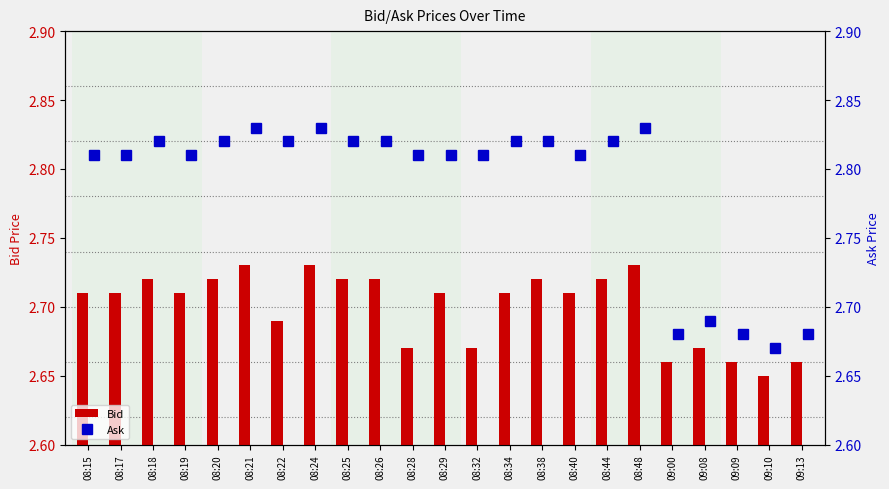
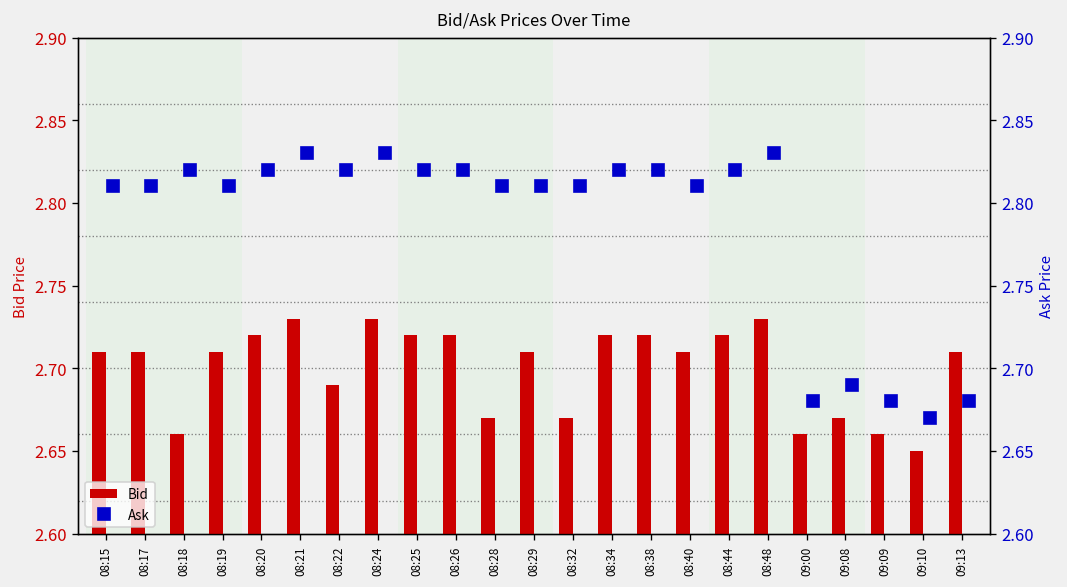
  {
    "Bid": {
      "08:15": 2.71,
      "08:17": 2.71,
-     "08:18": 2.72,
+     "08:18": 2.66,
      "08:19": 2.71,
      "08:20": 2.72,
      "08:21": 2.73,
      "08:22": 2.69,
      "08:24": 2.73,
      "08:25": 2.72,
      "08:26": 2.72,
      "08:28": 2.67,
      "08:29": 2.71,
      "08:32": 2.67,
-     "08:34": 2.71,
+     "08:34": 2.72,
      "08:38": 2.72,
      "08:40": 2.71,
      "08:44": 2.72,
      "08:48": 2.73,
      "09:00": 2.66,
      "09:08": 2.67,
      "09:09": 2.66,
      "09:10": 2.65,
-     "09:13": 2.66
+     "09:13": 2.71
    }
  }
